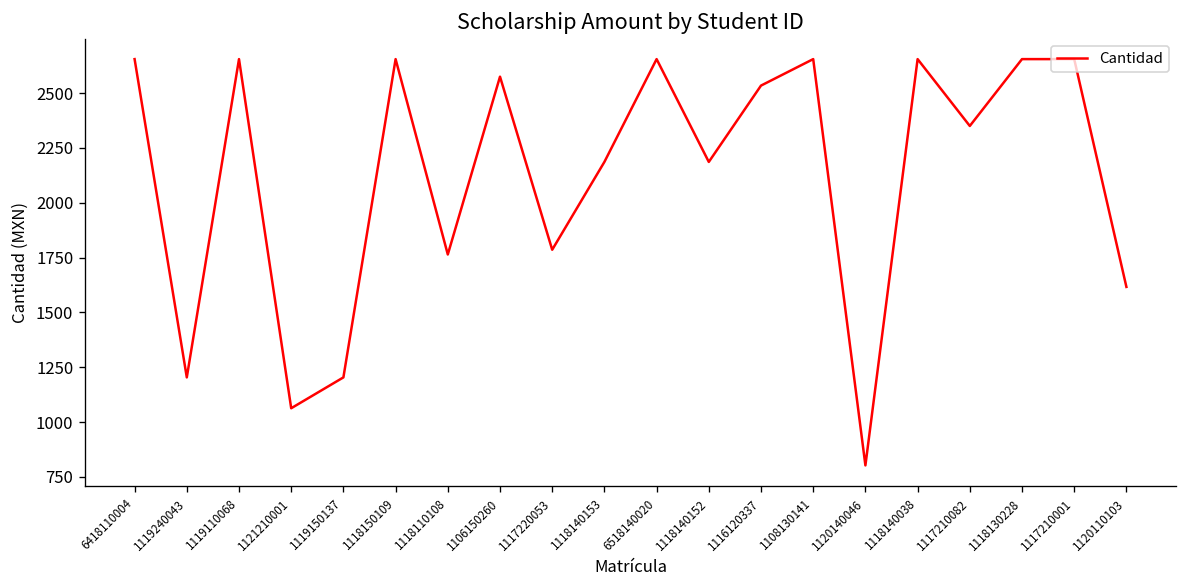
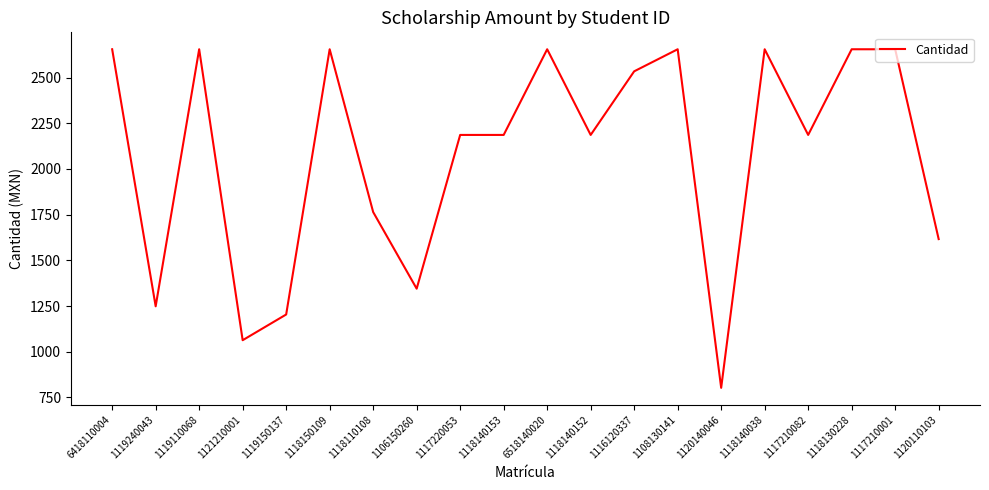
  {
    "6418110004": 2660,
-   "1119240043": 1200,
+   "1119240043": 1250,
    "1119110068": 2660,
    "1121210001": 1060,
    "1119150137": 1200,
    "1118150109": 2660,
    "1118110108": 1760,
-   "1106150260": 2580,
-   "1117220053": 1790,
+   "1106150260": 1350,
+   "1117220053": 2190,
    "1118140153": 2190,
    "6518140020": 2660,
    "1118140152": 2190,
    "1116120337": 2530,
    "1108130141": 2660,
    "1120140046": 800,
    "1118140038": 2660,
-   "1117210082": 2350,
+   "1117210082": 2190,
    "1118130228": 2660,
    "1120110103": 1620
  }
